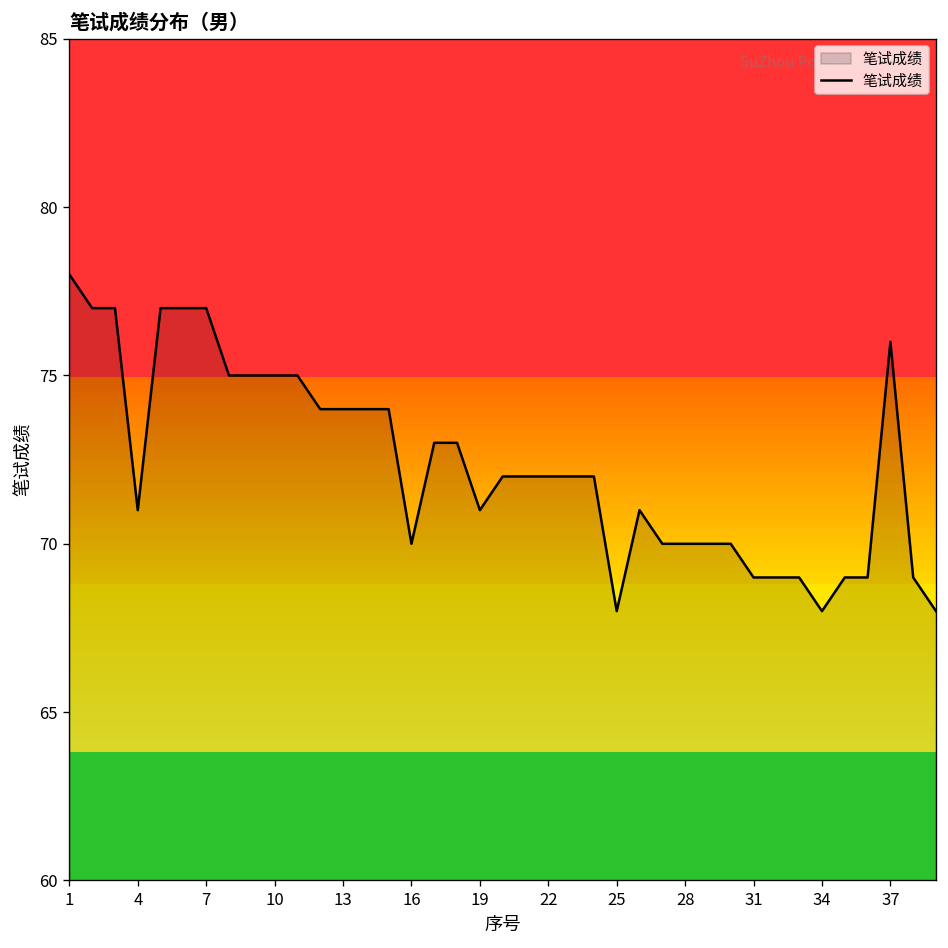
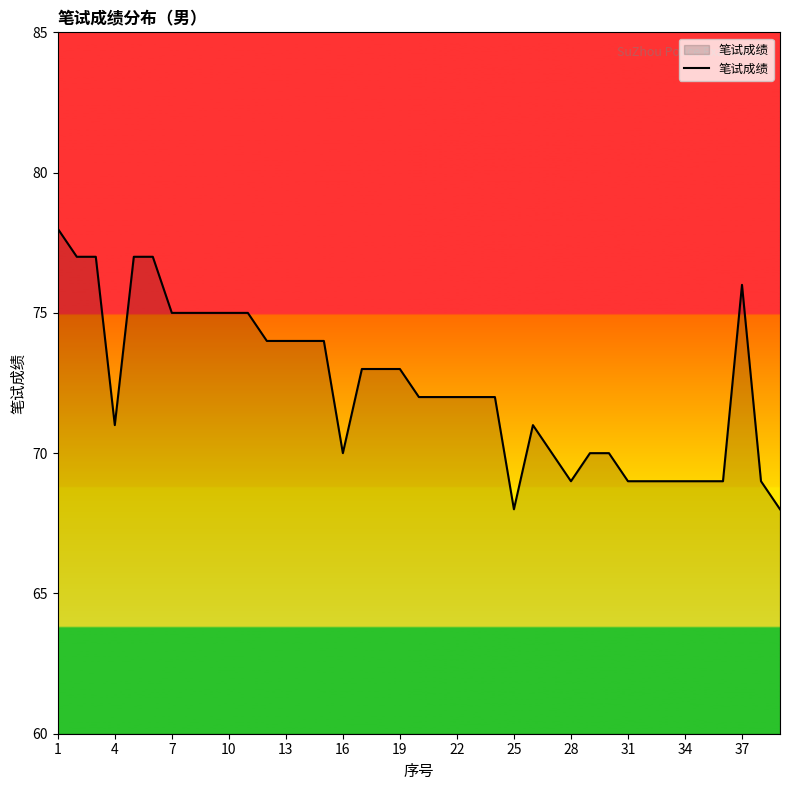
  {
    "1": 78,
    "4": 71,
-   "7": 77,
+   "7": 75,
    "10": 75,
    "13": 74,
    "16": 70,
-   "19": 71,
+   "19": 73,
    "22": 72,
    "25": 68,
-   "28": 70,
+   "28": 69,
    "31": 69,
-   "34": 68,
+   "34": 69,
    "37": 76
  }
